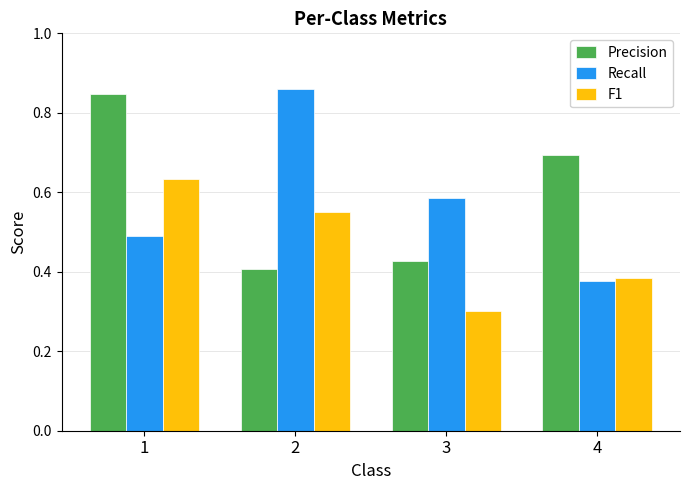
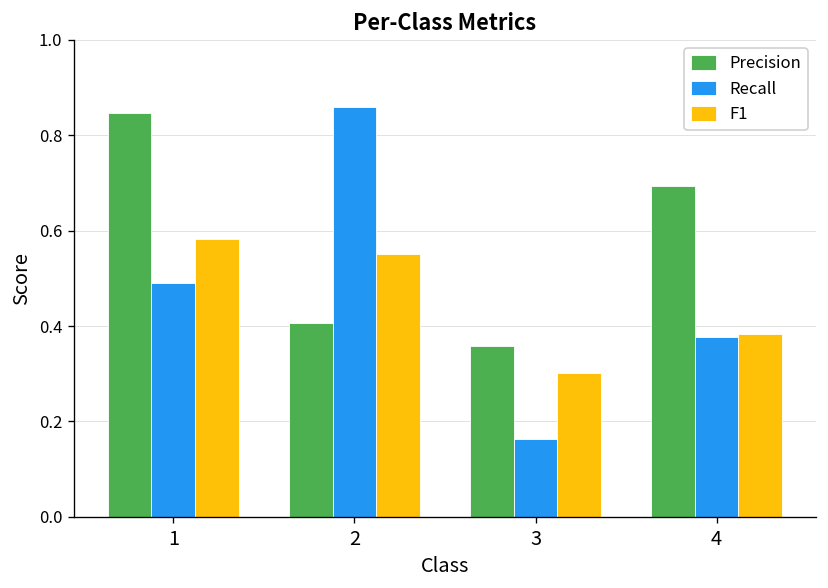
  {
    "Precision": {
      "1": 0.85,
      "2": 0.41,
-     "3": 0.43,
+     "3": 0.36,
      "4": 0.69
    },
    "Recall": {
      "1": 0.49,
      "2": 0.86,
-     "3": 0.59,
+     "3": 0.16,
      "4": 0.38
    },
    "F1": {
-     "1": 0.63,
+     "1": 0.58,
      "2": 0.55,
      "3": 0.30,
      "4": 0.38
    }
  }
